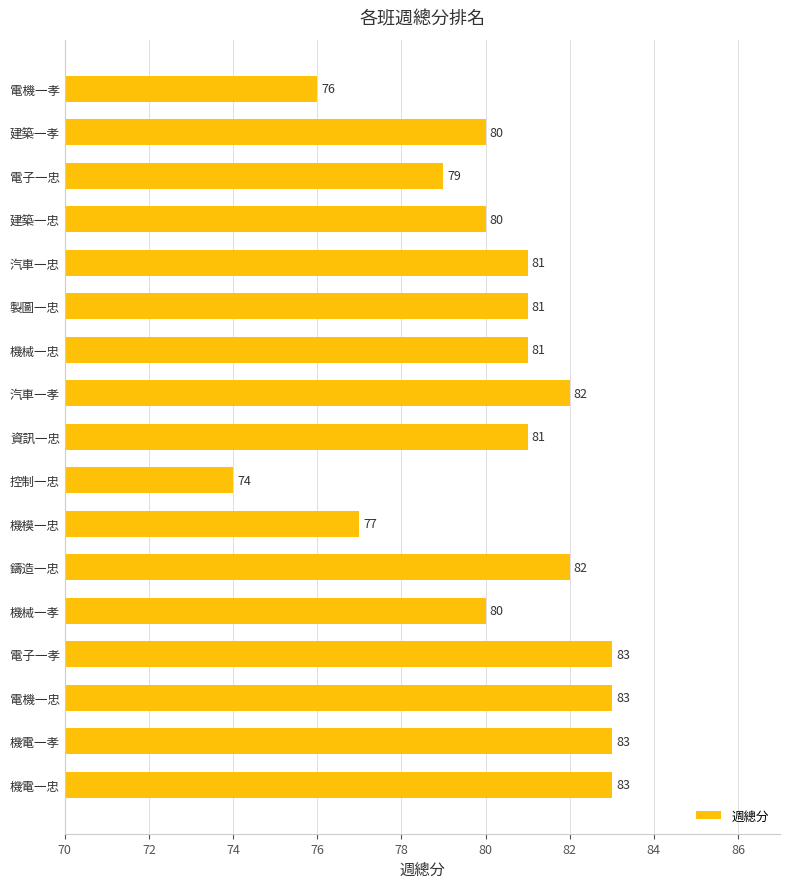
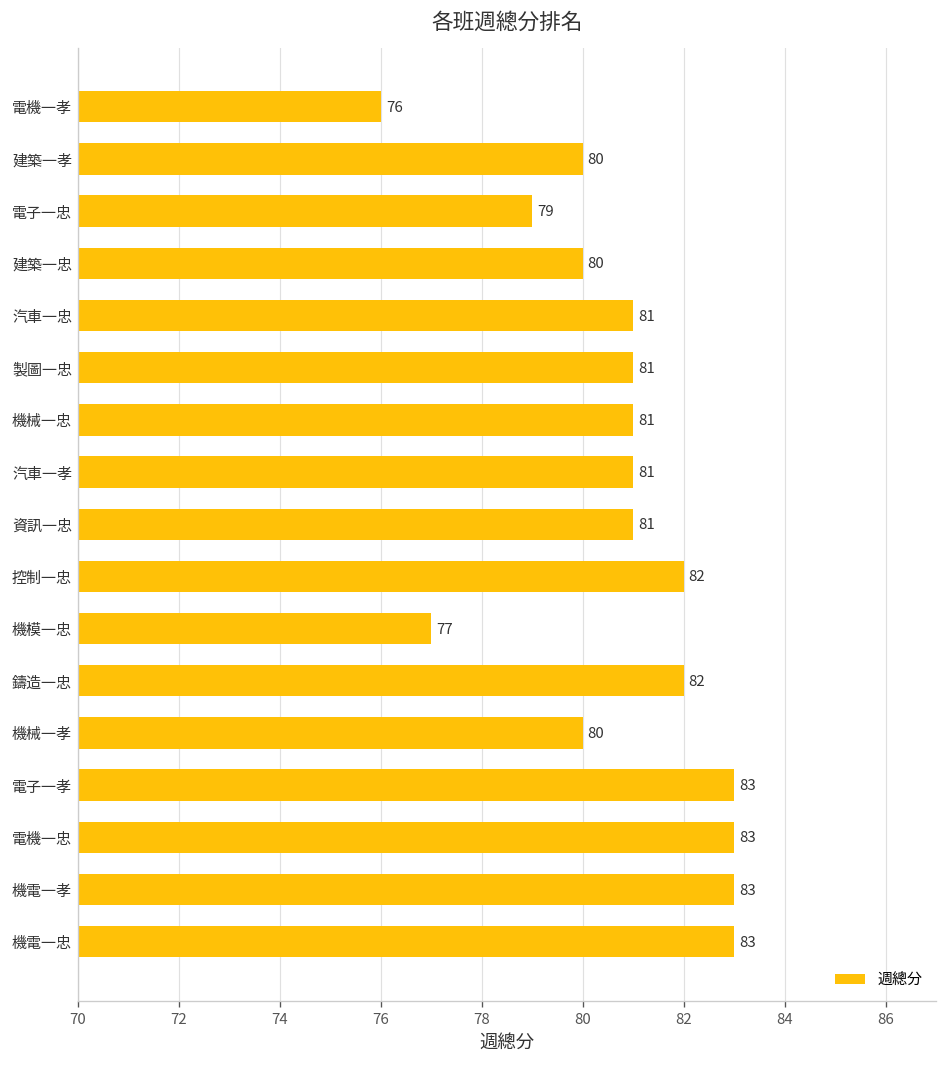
  {
    "電機一孝": 76,
    "建築一孝": 80,
    "電子一忠": 79,
    "建築一忠": 80,
    "汽車一忠": 81,
    "製圖一忠": 81,
    "機械一忠": 81,
-   "汽車一孝": 82,
+   "汽車一孝": 81,
    "資訊一忠": 81,
-   "控制一忠": 74,
+   "控制一忠": 82,
    "機模一忠": 77,
    "鑄造一忠": 82,
    "機械一孝": 80,
    "電子一孝": 83,
    "電機一忠": 83,
    "機電一孝": 83,
    "機電一忠": 83
  }
